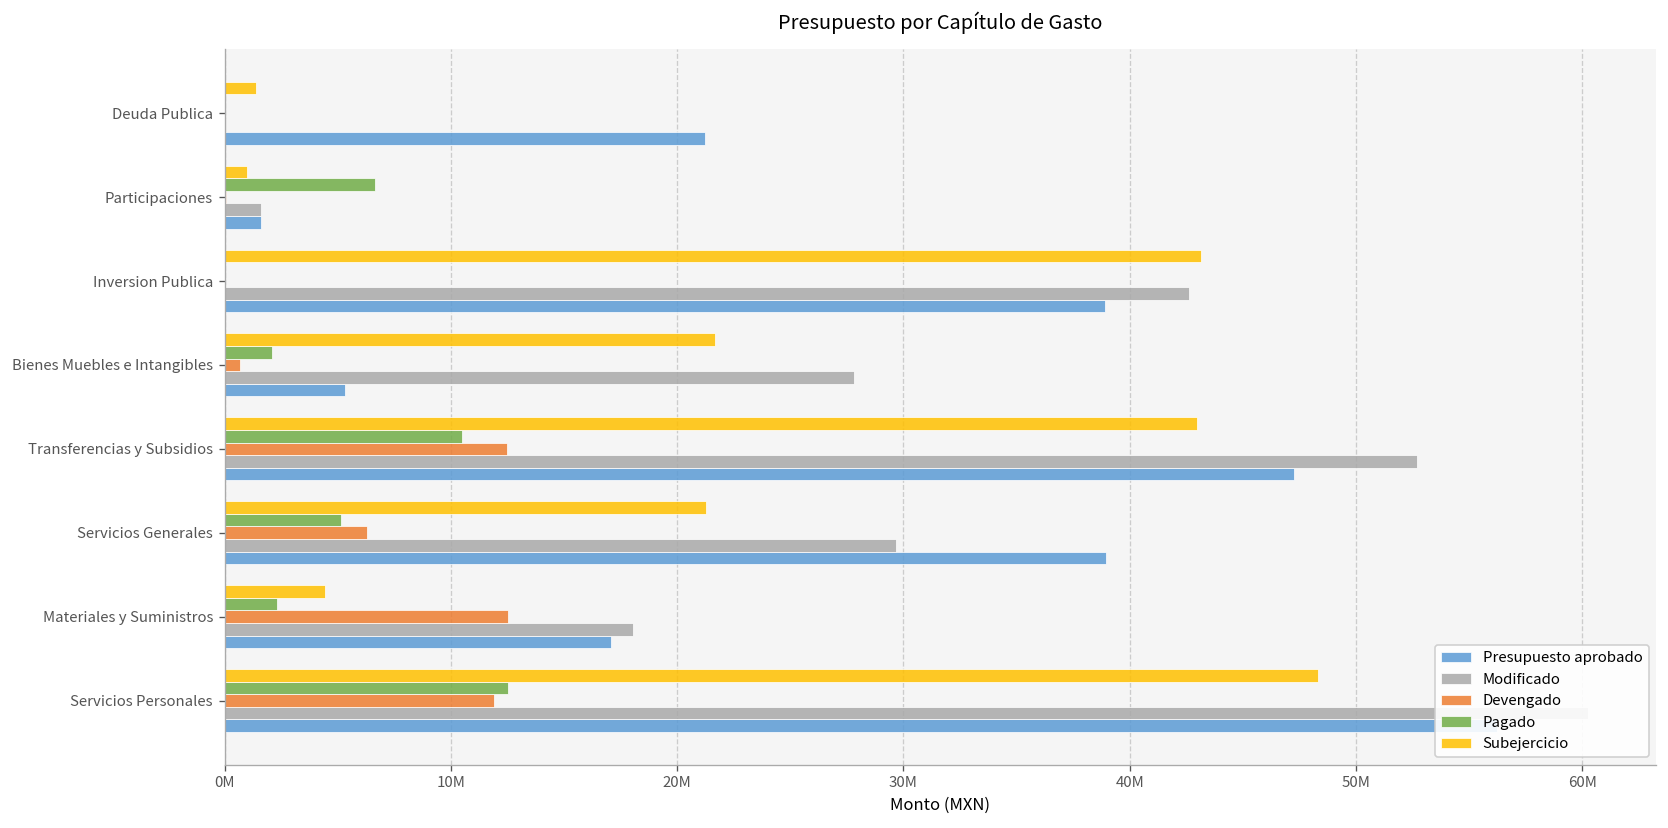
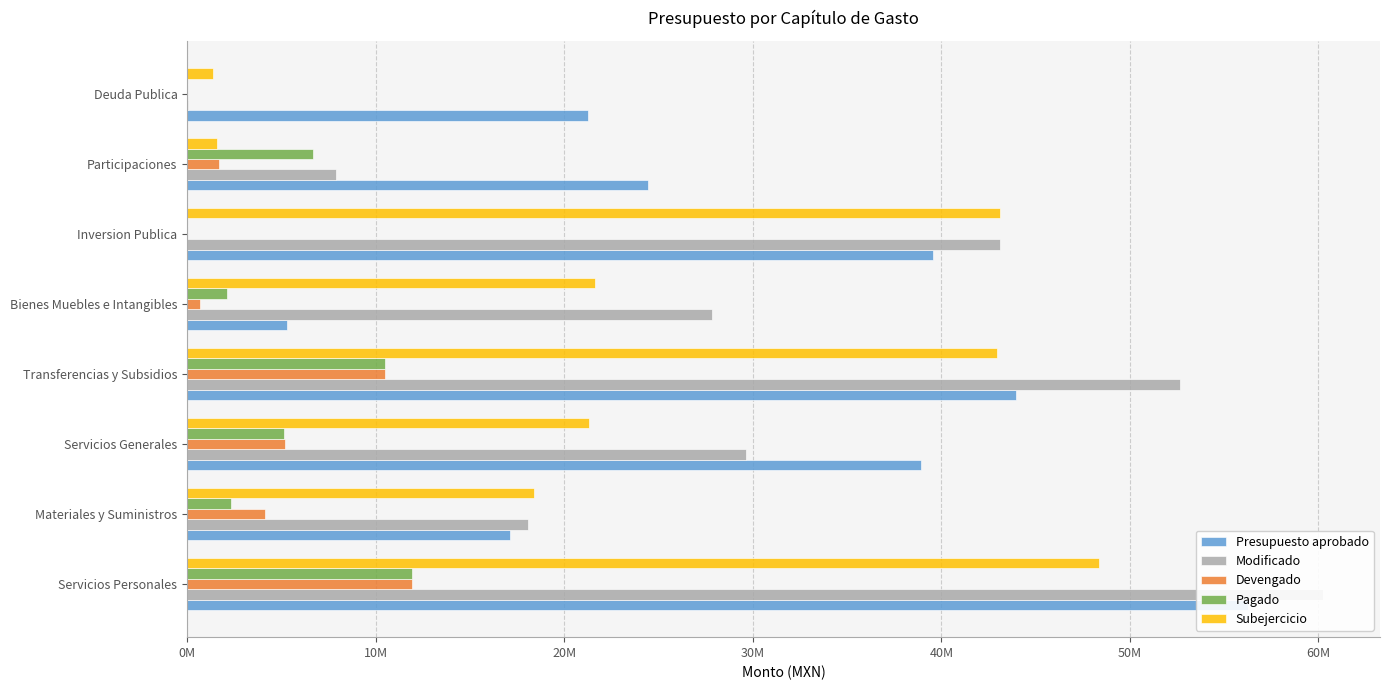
  {
    "Presupuesto aprobado": {
      "Deuda Publica": 21200000,
-     "Participaciones": 1600000,
-     "Inversion Publica": 38900000,
+     "Participaciones": 24400000,
+     "Inversion Publica": 39600000,
      "Bienes Muebles e Intangibles": 5300000,
-     "Transferencias y Subsidios": 47300000,
+     "Transferencias y Subsidios": 44000000,
      "Servicios Generales": 38900000,
      "Materiales y Suministros": 17100000
    },
    "Modificado": {
-     "Participaciones": 1600000,
-     "Inversion Publica": 42600000,
+     "Participaciones": 7900000,
+     "Inversion Publica": 43100000,
      "Bienes Muebles e Intangibles": 27800000,
      "Transferencias y Subsidios": 52700000,
      "Servicios Generales": 29700000,
      "Materiales y Suministros": 18100000
    },
    "Devengado": {
      "Deuda Publica": 0,
-     "Participaciones": 100000,
+     "Participaciones": 1700000,
      "Inversion Publica": 0,
      "Bienes Muebles e Intangibles": 700000,
-     "Transferencias y Subsidios": 12500000,
-     "Servicios Generales": 6300000,
-     "Materiales y Suministros": 12500000,
+     "Transferencias y Subsidios": 10500000,
+     "Servicios Generales": 5200000,
+     "Materiales y Suministros": 4100000,
      "Servicios Personales": 11900000
    },
    "Pagado": {
      "Deuda Publica": 0,
      "Participaciones": 6700000,
      "Inversion Publica": 0,
      "Bienes Muebles e Intangibles": 2100000,
      "Transferencias y Subsidios": 10500000,
      "Servicios Generales": 5200000,
      "Materiales y Suministros": 2300000,
-     "Servicios Personales": 12500000
+     "Servicios Personales": 11900000
    },
    "Subejercicio": {
      "Deuda Publica": 1400000,
-     "Participaciones": 1000000,
+     "Participaciones": 1600000,
      "Inversion Publica": 43100000,
      "Bienes Muebles e Intangibles": 21700000,
      "Transferencias y Subsidios": 43000000,
      "Servicios Generales": 21300000,
-     "Materiales y Suministros": 4500000,
+     "Materiales y Suministros": 18400000,
      "Servicios Personales": 48300000
    }
  }
